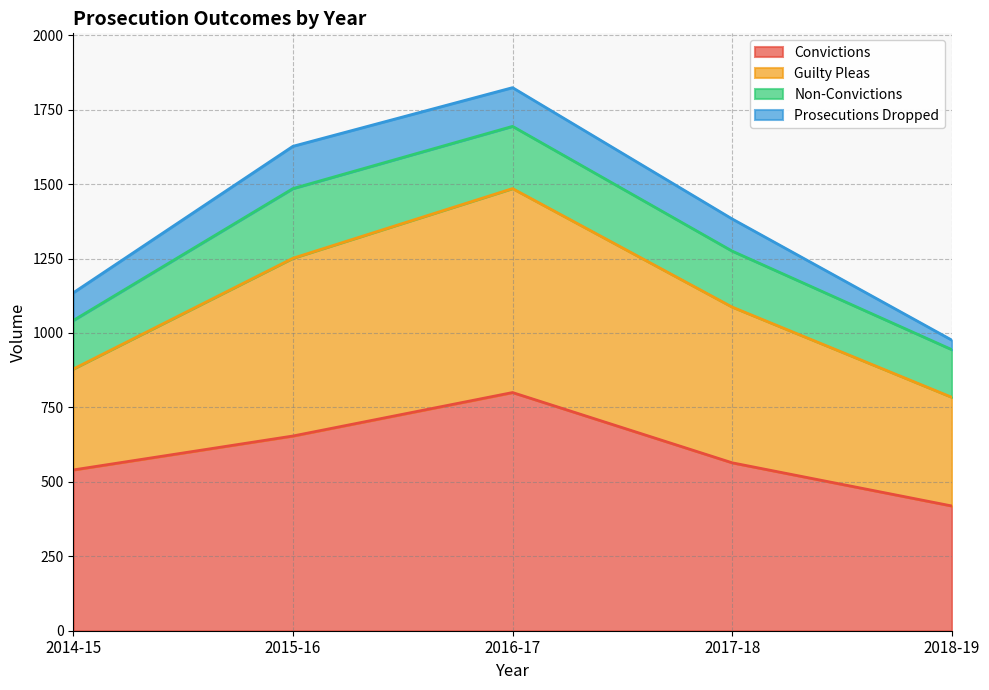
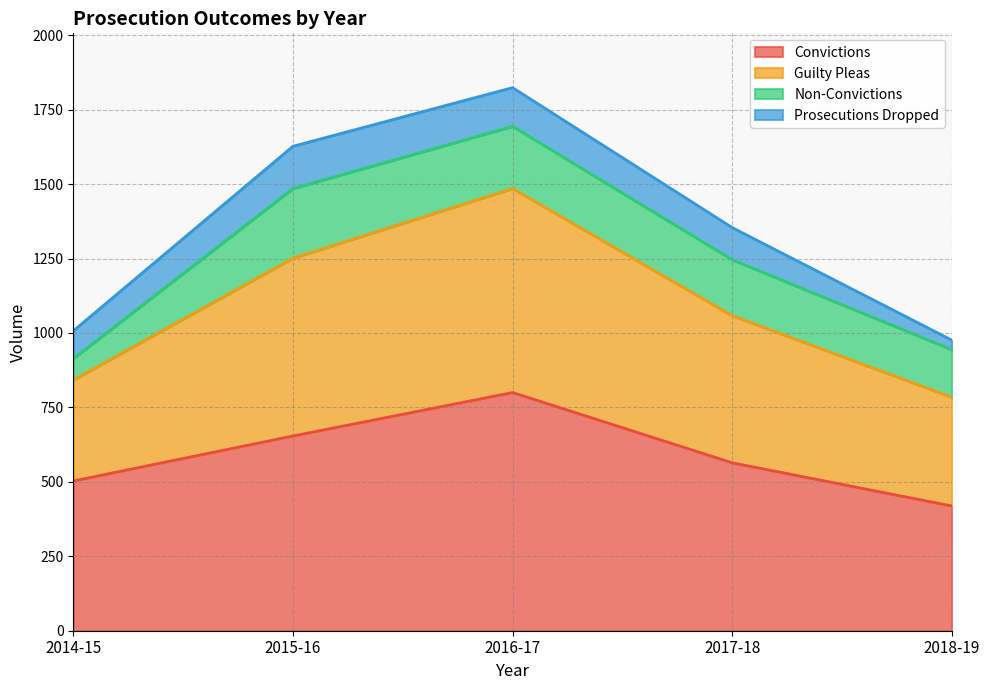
  {
    "Convictions": {
-     "2014-15": 540,
+     "2014-15": 500,
      "2015-16": 650,
      "2016-17": 800,
      "2017-18": 560,
      "2018-19": 420
    },
    "Guilty Pleas": {
      "2014-15": 340,
      "2015-16": 600,
      "2016-17": 690,
-     "2017-18": 520,
+     "2017-18": 490,
      "2018-19": 370
    },
    "Non-Convictions": {
-     "2014-15": 160,
+     "2014-15": 70,
      "2015-16": 230,
      "2016-17": 210,
      "2017-18": 190,
      "2018-19": 160
    },
    "Prosecutions Dropped": {
      "2014-15": 90,
      "2015-16": 140,
      "2016-17": 130,
      "2017-18": 110,
      "2018-19": 30
    }
  }
